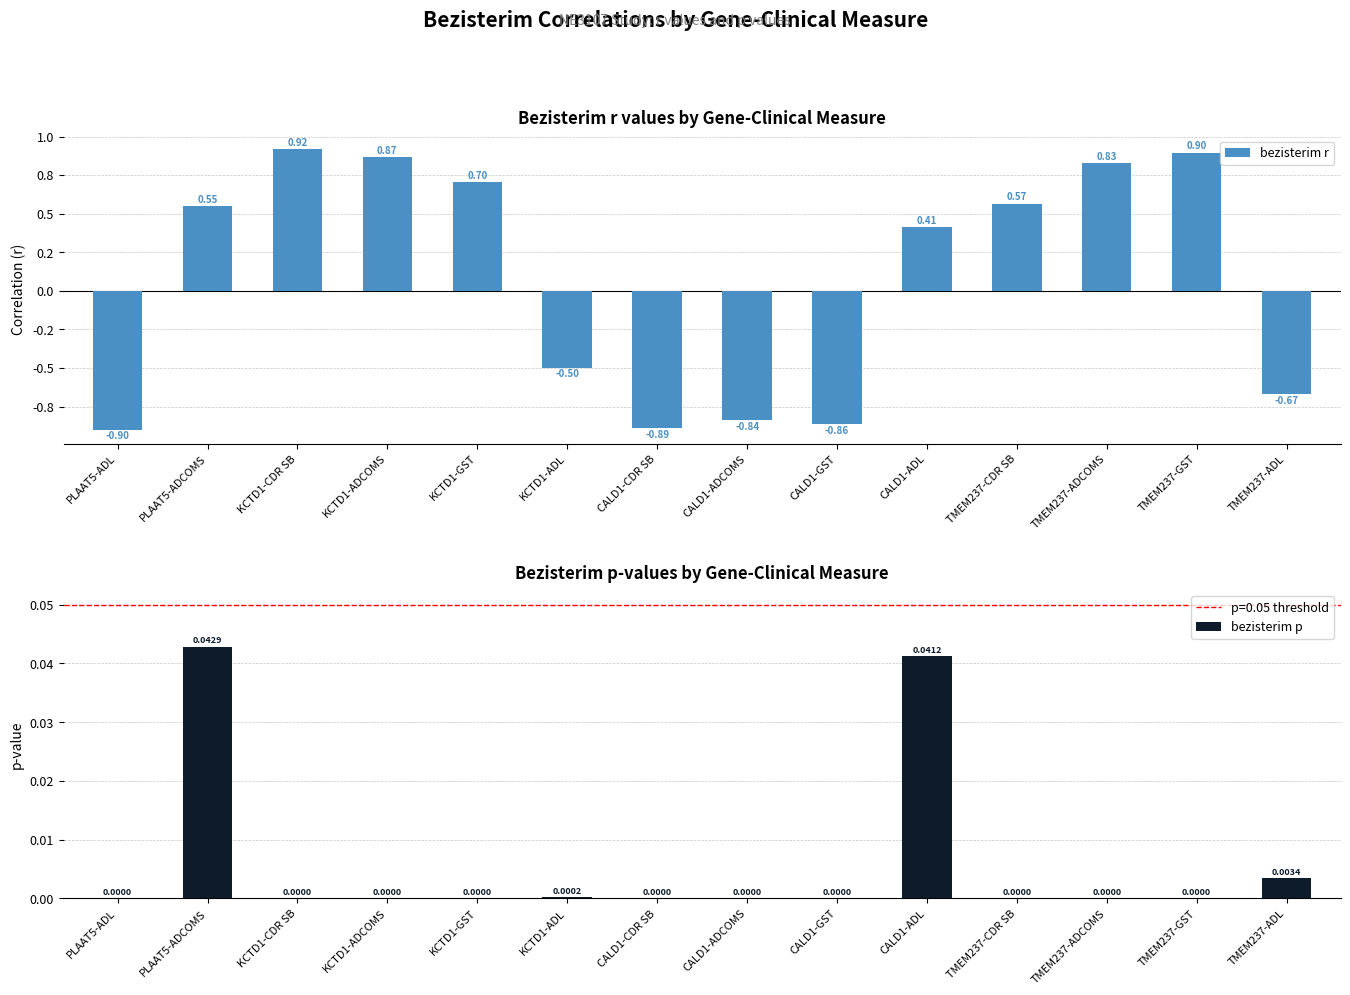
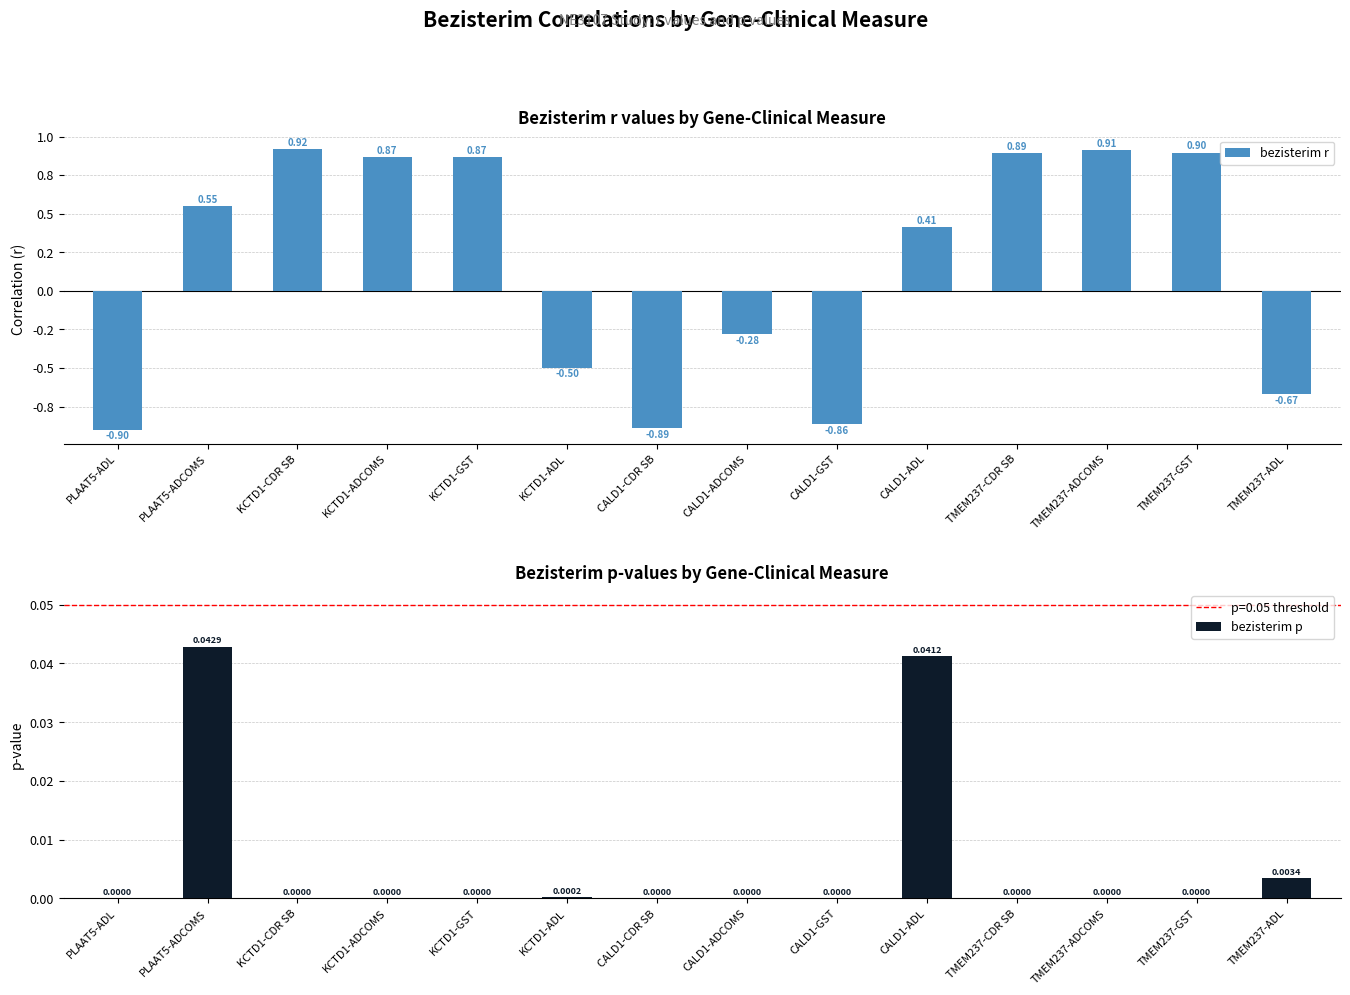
  {
    "Bezisterim r values by Gene-Clinical Measure": {
      "PLAAT5-ADL": -0.90,
      "PLAAT5-ADCOMS": 0.55,
      "KCTD1-CDR SB": 0.92,
      "KCTD1-ADCOMS": 0.87,
-     "KCTD1-GST": 0.70,
+     "KCTD1-GST": 0.87,
      "KCTD1-ADL": -0.50,
      "CALD1-CDR SB": -0.89,
-     "CALD1-ADCOMS": -0.84,
+     "CALD1-ADCOMS": -0.28,
      "CALD1-GST": -0.86,
      "CALD1-ADL": 0.41,
-     "TMEM237-CDR SB": 0.57,
-     "TMEM237-ADCOMS": 0.83,
+     "TMEM237-CDR SB": 0.89,
+     "TMEM237-ADCOMS": 0.91,
      "TMEM237-GST": 0.90,
      "TMEM237-ADL": -0.67
    },
    "Bezisterim p-values by Gene-Clinical Measure": {
      "PLAAT5-ADL": 0.0000,
      "PLAAT5-ADCOMS": 0.0429,
      "KCTD1-CDR SB": 0.0000,
      "KCTD1-ADCOMS": 0.0000,
      "KCTD1-GST": 0.0000,
      "KCTD1-ADL": 0.0002,
      "CALD1-CDR SB": 0.0000,
      "CALD1-ADCOMS": 0.0000,
      "CALD1-GST": 0.0000,
      "CALD1-ADL": 0.0412,
      "TMEM237-CDR SB": 0.0000,
      "TMEM237-ADCOMS": 0.0000,
      "TMEM237-GST": 0.0000,
      "TMEM237-ADL": 0.0034
    }
  }
